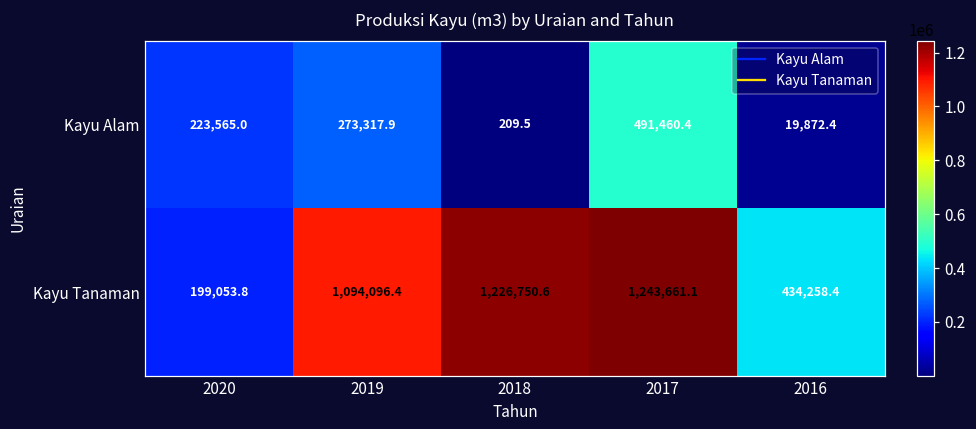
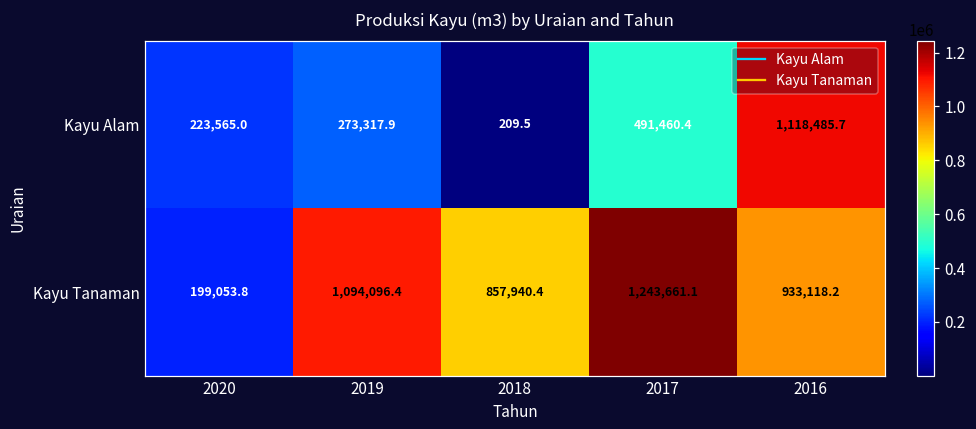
  {
    "Kayu Alam": {
      "2020": "223,565.0",
      "2019": "273,317.9",
      "2018": "209.5",
      "2017": "491,460.4",
-     "2016": "19,872.4"
+     "2016": "1,118,485.7"
    },
    "Kayu Tanaman": {
      "2020": "199,053.8",
      "2019": "1,094,096.4",
-     "2018": "1,226,750.6",
+     "2018": "857,940.4",
      "2017": "1,243,661.1",
-     "2016": "434,258.4"
+     "2016": "933,118.2"
    }
  }
